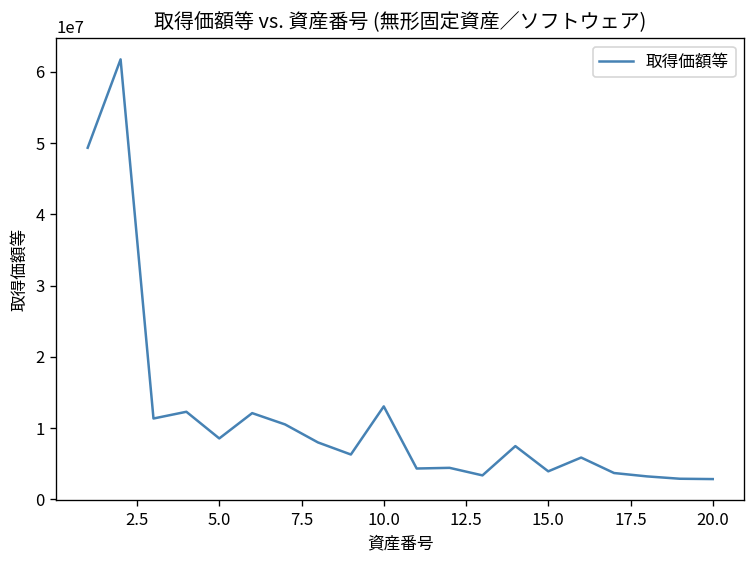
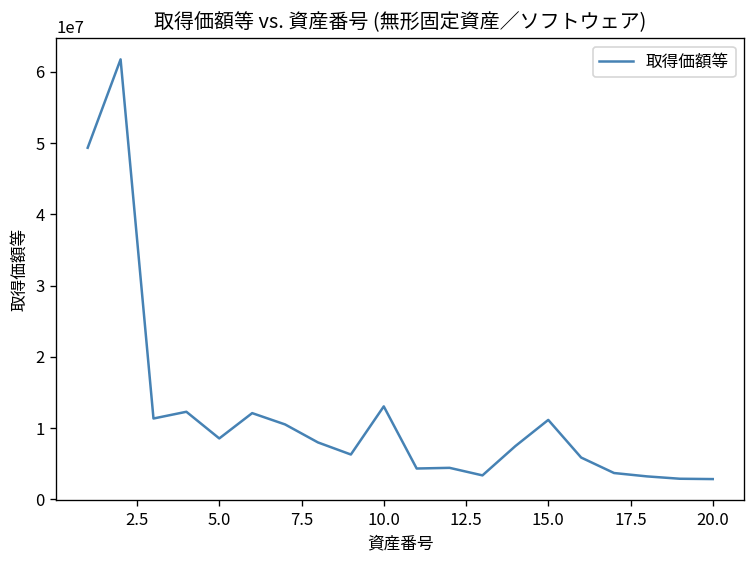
  {
    "5.0": 9000000,
    "10.0": 13000000,
-   "15.0": 4000000,
+   "15.0": 11000000,
    "20.0": 3000000
  }
